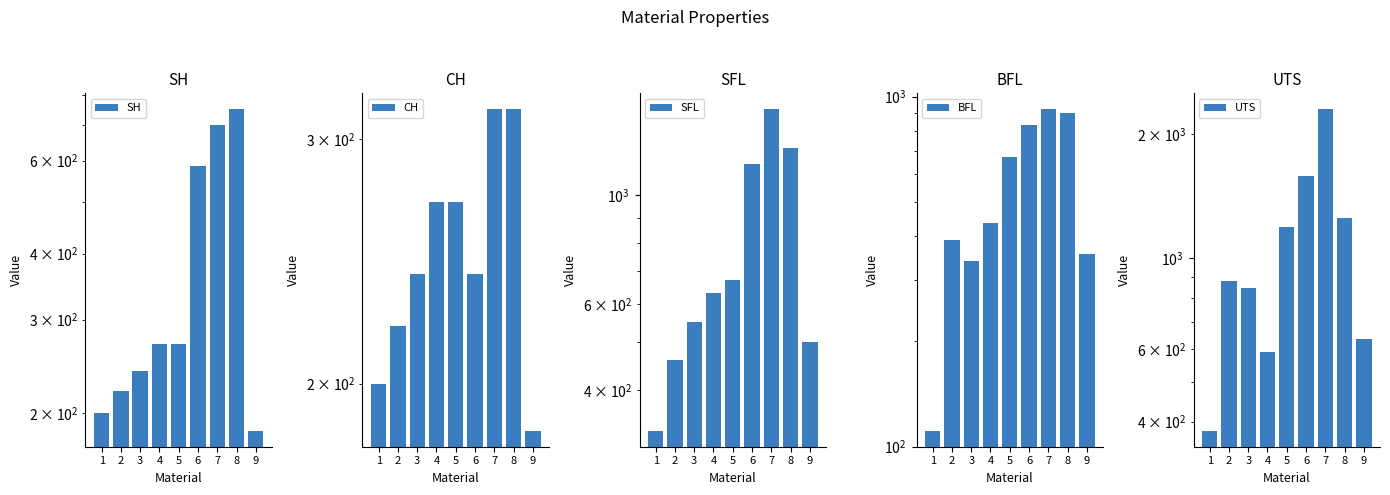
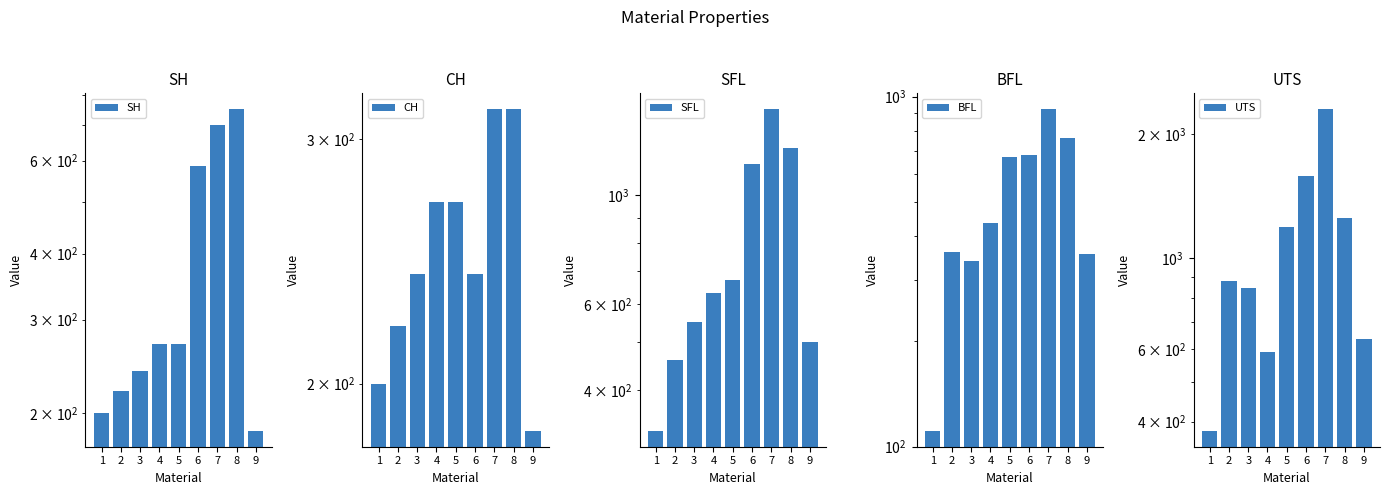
  {
    "BFL": {
      "1": 111,
-     "2": 390,
+     "2": 360,
      "3": 340,
      "4": 440,
      "5": 670,
-     "6": 830,
+     "6": 680,
      "7": 920,
-     "8": 900,
+     "8": 760,
      "9": 350
    }
  }
